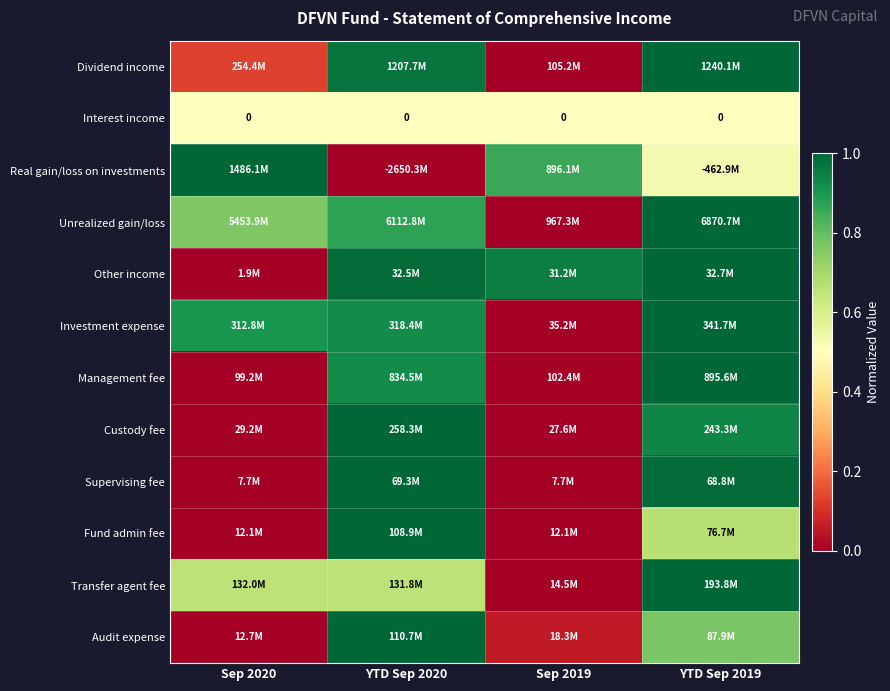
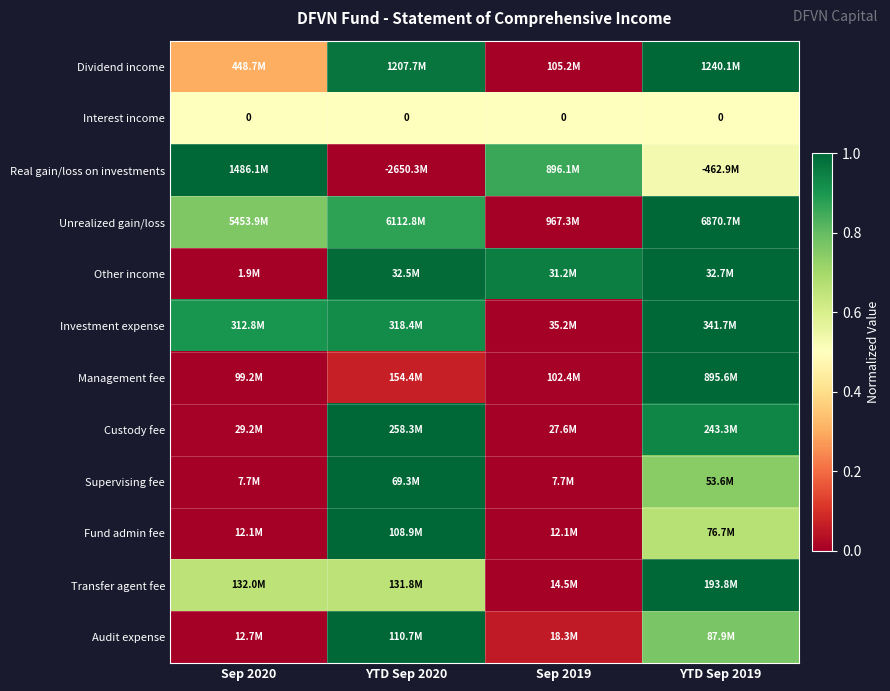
  {
    "Dividend income": {
-     "Sep 2020": "254.4M",
+     "Sep 2020": "448.7M",
      "YTD Sep 2020": "1207.7M",
      "Sep 2019": "105.2M",
      "YTD Sep 2019": "1240.1M"
    },
    "Interest income": {
      "Sep 2020": "0",
      "YTD Sep 2020": "0",
      "Sep 2019": "0",
      "YTD Sep 2019": "0"
    },
    "Real gain/loss on investments": {
      "Sep 2020": "1486.1M",
      "YTD Sep 2020": "-2650.3M",
      "Sep 2019": "896.1M",
      "YTD Sep 2019": "-462.9M"
    },
    "Unrealized gain/loss": {
      "Sep 2020": "5453.9M",
      "YTD Sep 2020": "6112.8M",
      "Sep 2019": "967.3M",
      "YTD Sep 2019": "6870.7M"
    },
    "Other income": {
      "Sep 2020": "1.9M",
      "YTD Sep 2020": "32.5M",
      "Sep 2019": "31.2M",
      "YTD Sep 2019": "32.7M"
    },
    "Investment expense": {
      "Sep 2020": "312.8M",
      "YTD Sep 2020": "318.4M",
      "Sep 2019": "35.2M",
      "YTD Sep 2019": "341.7M"
    },
    "Management fee": {
      "Sep 2020": "99.2M",
-     "YTD Sep 2020": "834.5M",
+     "YTD Sep 2020": "154.4M",
      "Sep 2019": "102.4M",
      "YTD Sep 2019": "895.6M"
    },
    "Custody fee": {
      "Sep 2020": "29.2M",
      "YTD Sep 2020": "258.3M",
      "Sep 2019": "27.6M",
      "YTD Sep 2019": "243.3M"
    },
    "Supervising fee": {
      "Sep 2020": "7.7M",
      "YTD Sep 2020": "69.3M",
      "Sep 2019": "7.7M",
-     "YTD Sep 2019": "68.8M"
+     "YTD Sep 2019": "53.6M"
    },
    "Fund admin fee": {
      "Sep 2020": "12.1M",
      "YTD Sep 2020": "108.9M",
      "Sep 2019": "12.1M",
      "YTD Sep 2019": "76.7M"
    },
    "Transfer agent fee": {
      "Sep 2020": "132.0M",
      "YTD Sep 2020": "131.8M",
      "Sep 2019": "14.5M",
      "YTD Sep 2019": "193.8M"
    },
    "Audit expense": {
      "Sep 2020": "12.7M",
      "YTD Sep 2020": "110.7M",
      "Sep 2019": "18.3M",
      "YTD Sep 2019": "87.9M"
    }
  }
